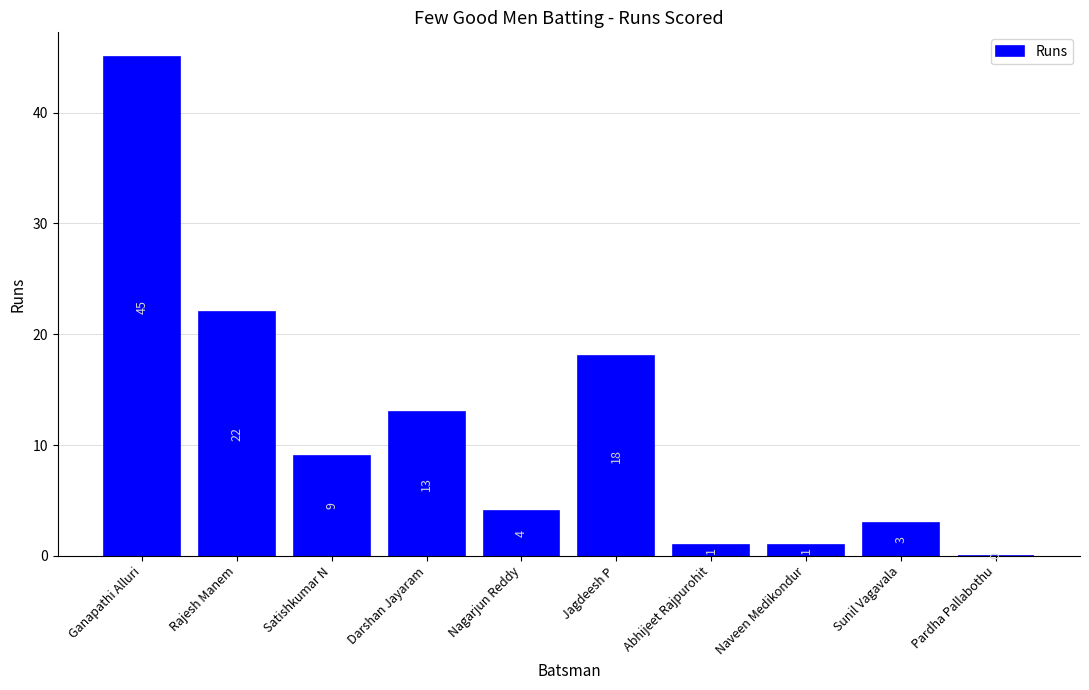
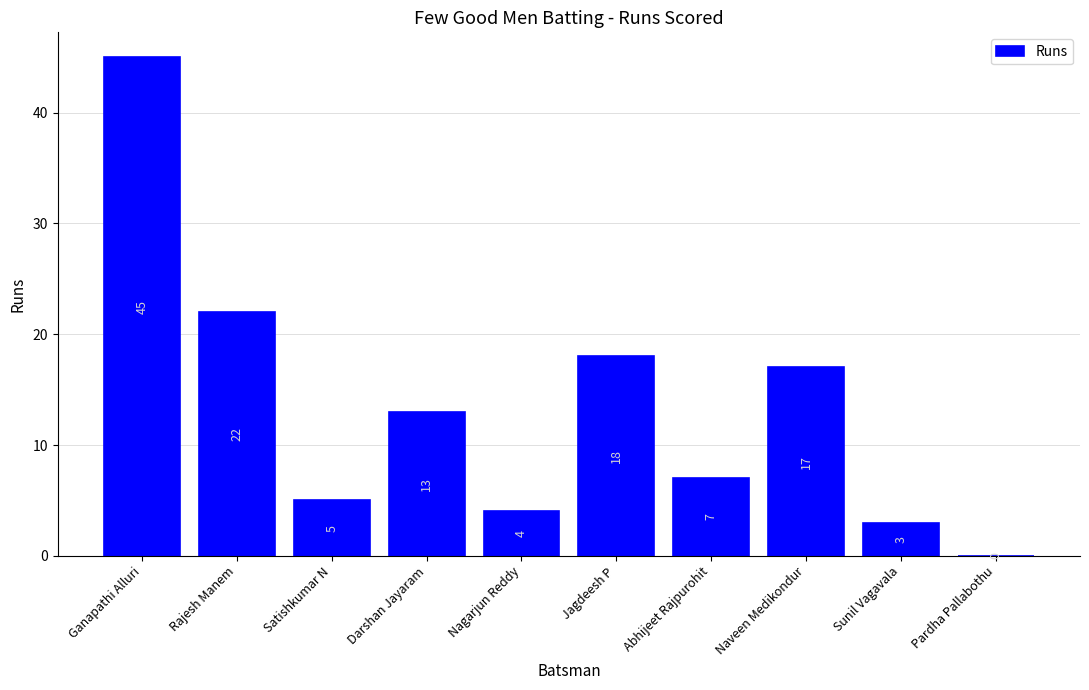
  {
    "Ganapathi Alluri": 45,
    "Rajesh Manem": 22,
-   "Satishkumar N": 9,
+   "Satishkumar N": 5,
    "Darshan Jayaram": 13,
    "Nagarjun Reddy": 4,
    "Jagdeesh P": 18,
-   "Abhijeet Rajpurohit": 1,
-   "Naveen Medikondur": 1,
+   "Abhijeet Rajpurohit": 7,
+   "Naveen Medikondur": 17,
    "Sunil Vagavala": 3
  }
